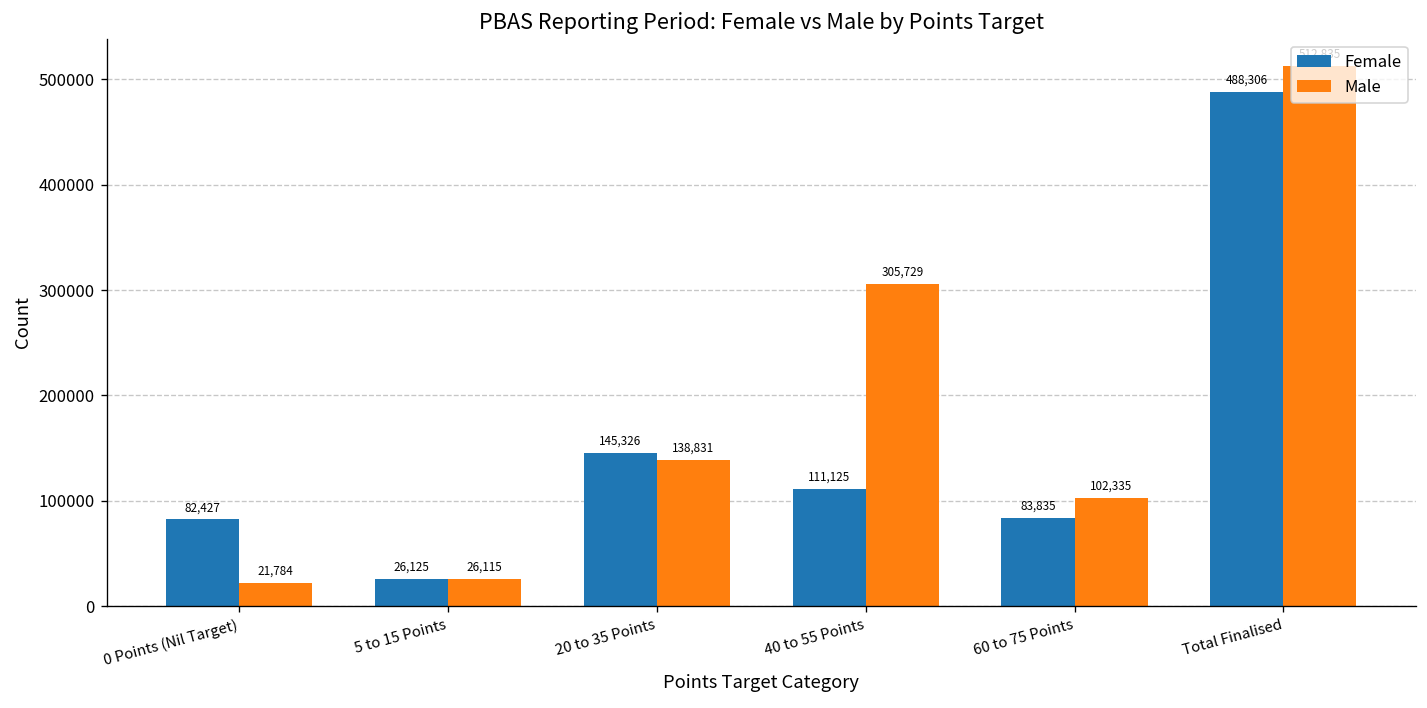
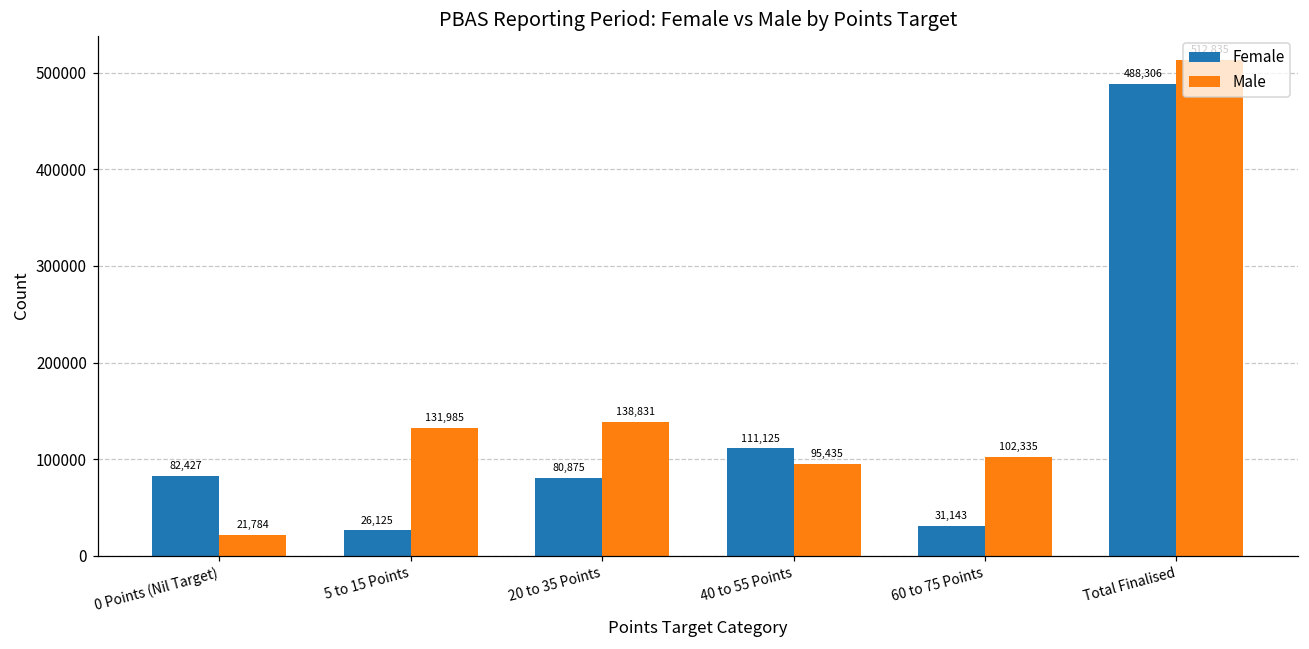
  {
    "Female": {
      "0 Points (Nil Target)": "82,427",
      "5 to 15 Points": "26,125",
-     "20 to 35 Points": "145,326",
+     "20 to 35 Points": "80,875",
      "40 to 55 Points": "111,125",
-     "60 to 75 Points": "83,835",
+     "60 to 75 Points": "31,143",
      "Total Finalised": "488,306"
    },
    "Male": {
      "0 Points (Nil Target)": "21,784",
-     "5 to 15 Points": "26,115",
+     "5 to 15 Points": "131,985",
      "20 to 35 Points": "138,831",
-     "40 to 55 Points": "305,729",
+     "40 to 55 Points": "95,435",
      "60 to 75 Points": "102,335"
    }
  }
